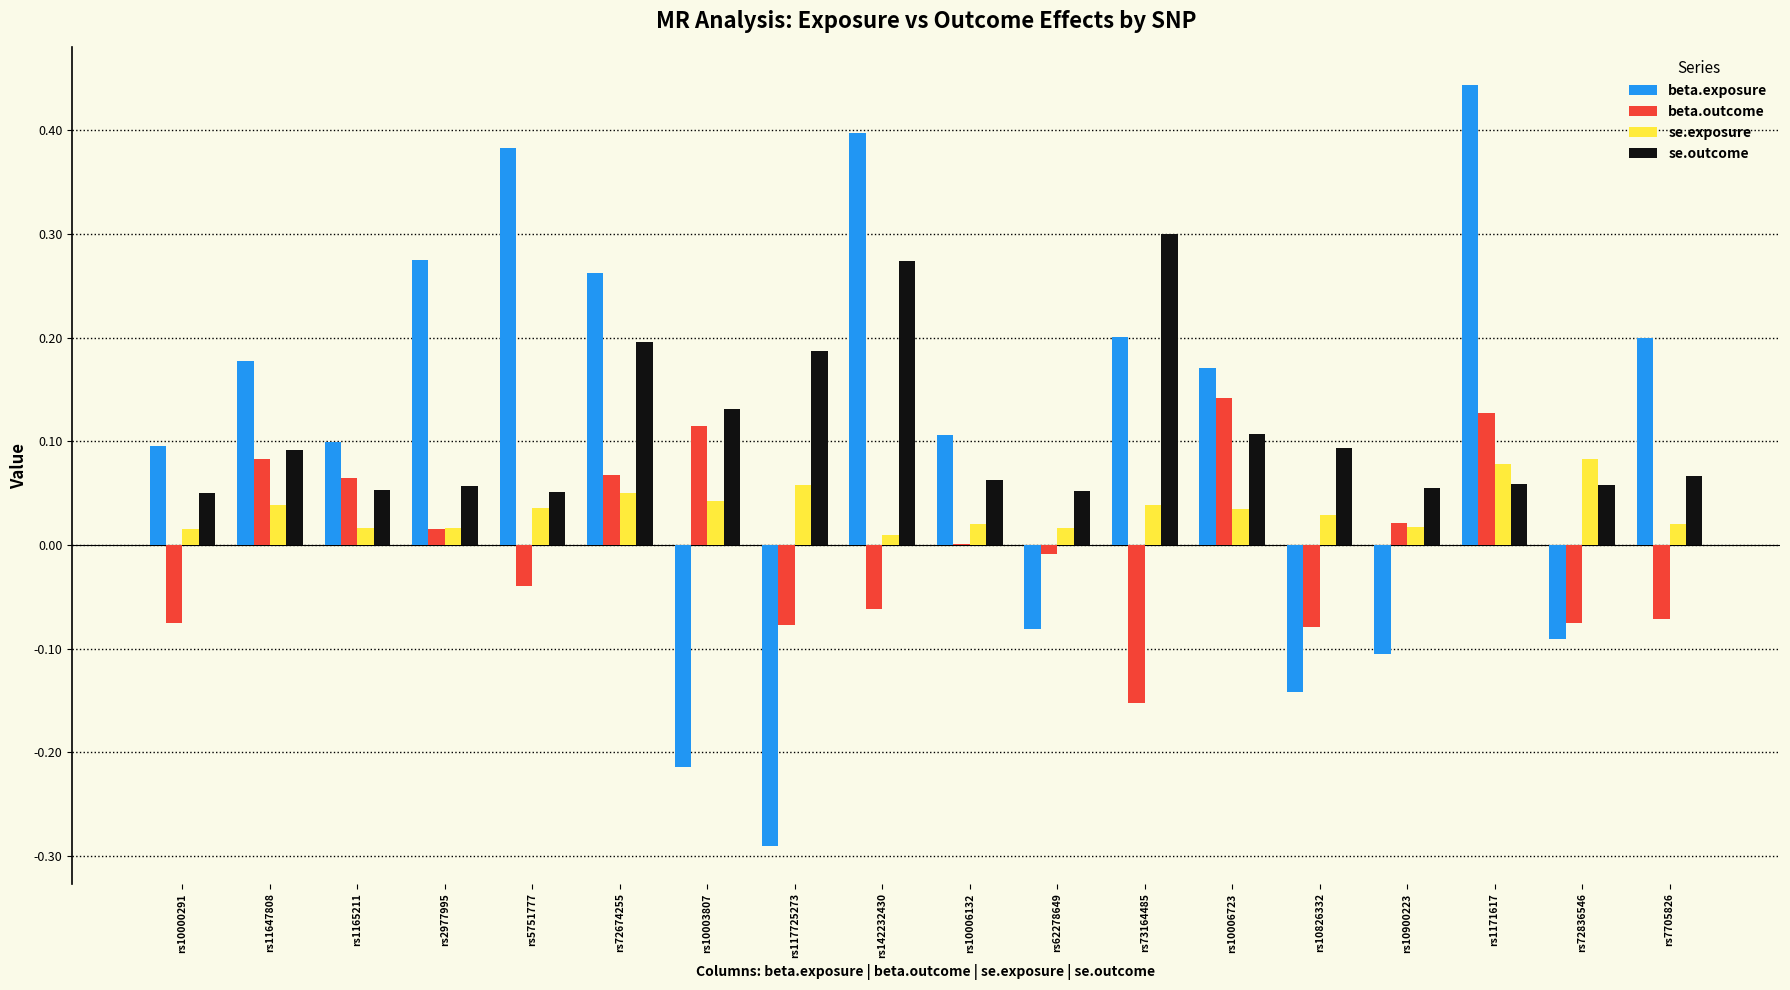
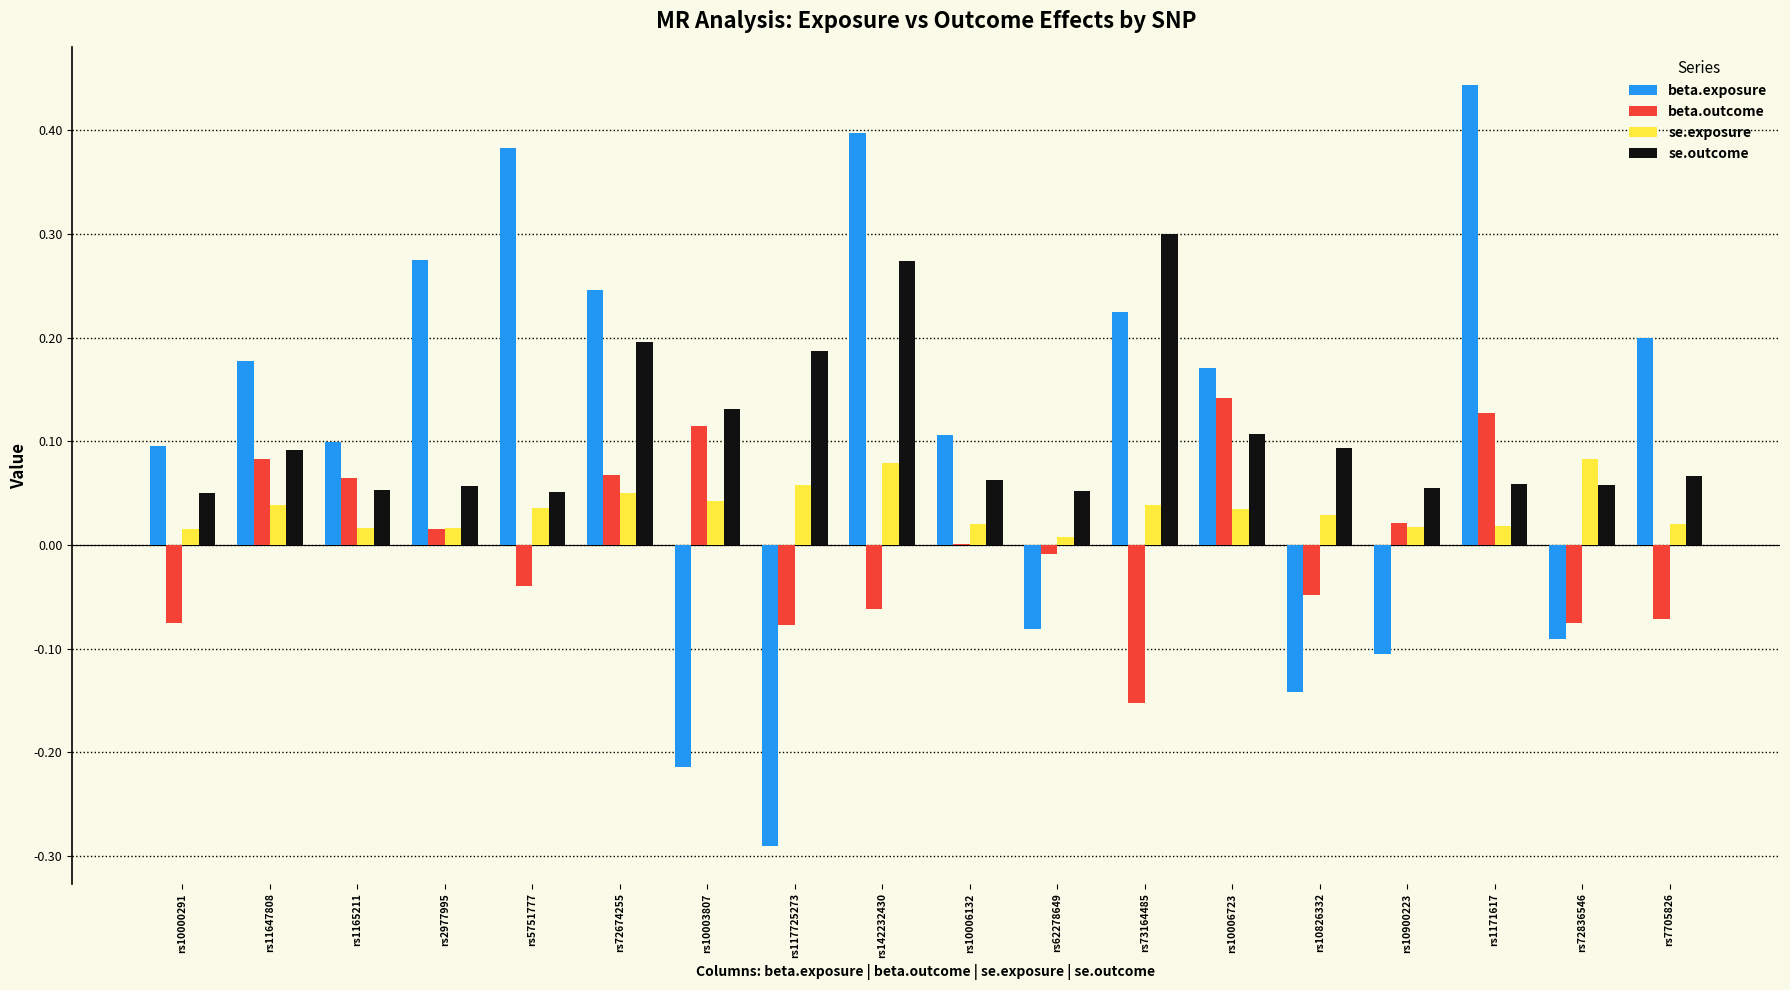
  {
    "beta.exposure": {
      "rs10000291": 0.095,
      "rs11647808": 0.178,
      "rs1165211": 0.100,
      "rs2977995": 0.275,
      "rs5751777": 0.383,
-     "rs72674255": 0.262,
+     "rs72674255": 0.246,
      "rs10003807": -0.214,
      "rs117725273": -0.290,
      "rs142232430": 0.398,
      "rs10006132": 0.106,
      "rs62278649": -0.081,
-     "rs73164485": 0.200,
+     "rs73164485": 0.224,
      "rs10006723": 0.171,
      "rs10826332": -0.142,
      "rs10900223": -0.105,
      "rs1171617": 0.443,
      "rs72836546": -0.091,
      "rs7705826": 0.199
    },
    "beta.outcome": {
      "rs10000291": -0.075,
      "rs11647808": 0.083,
      "rs1165211": 0.064,
      "rs2977995": 0.016,
      "rs5751777": -0.040,
      "rs72674255": 0.067,
      "rs10003807": 0.115,
      "rs117725273": -0.077,
      "rs142232430": -0.062,
      "rs62278649": -0.008,
      "rs73164485": -0.153,
      "rs10006723": 0.142,
-     "rs10826332": -0.079,
+     "rs10826332": -0.049,
      "rs10900223": 0.021,
      "rs1171617": 0.128,
      "rs72836546": -0.075,
      "rs7705826": -0.071
    },
    "se.exposure": {
      "rs10000291": 0.015,
      "rs11647808": 0.038,
      "rs1165211": 0.016,
      "rs2977995": 0.016,
      "rs5751777": 0.036,
      "rs72674255": 0.050,
      "rs10003807": 0.042,
      "rs117725273": 0.057,
-     "rs142232430": 0.009,
+     "rs142232430": 0.079,
      "rs10006132": 0.020,
-     "rs62278649": 0.016,
+     "rs62278649": 0.008,
      "rs73164485": 0.038,
      "rs10006723": 0.035,
      "rs10826332": 0.029,
      "rs10900223": 0.018,
-     "rs1171617": 0.078,
+     "rs1171617": 0.018,
      "rs72836546": 0.083,
      "rs7705826": 0.020
    },
    "se.outcome": {
      "rs10000291": 0.051,
      "rs11647808": 0.092,
      "rs1165211": 0.053,
      "rs2977995": 0.057,
      "rs5751777": 0.051,
      "rs72674255": 0.196,
      "rs10003807": 0.131,
      "rs117725273": 0.187,
      "rs142232430": 0.274,
      "rs10006132": 0.063,
      "rs62278649": 0.052,
      "rs73164485": 0.300,
      "rs10006723": 0.107,
      "rs10826332": 0.093,
      "rs10900223": 0.055,
      "rs1171617": 0.059,
      "rs72836546": 0.058,
      "rs7705826": 0.067
    }
  }
